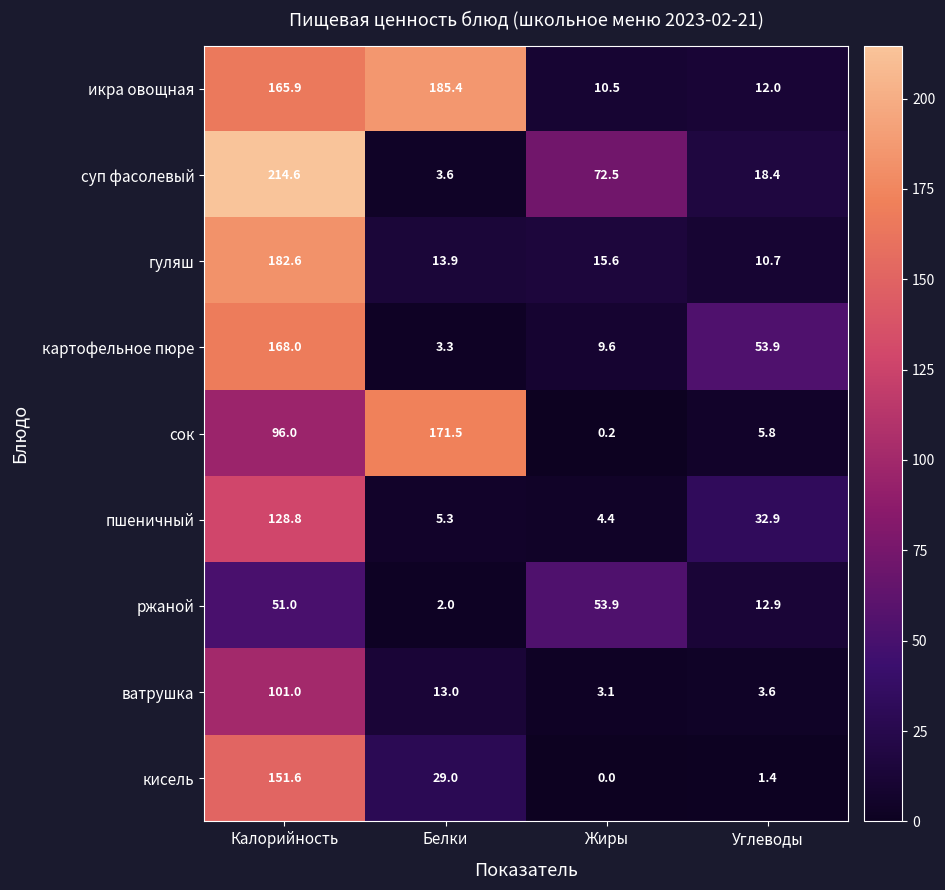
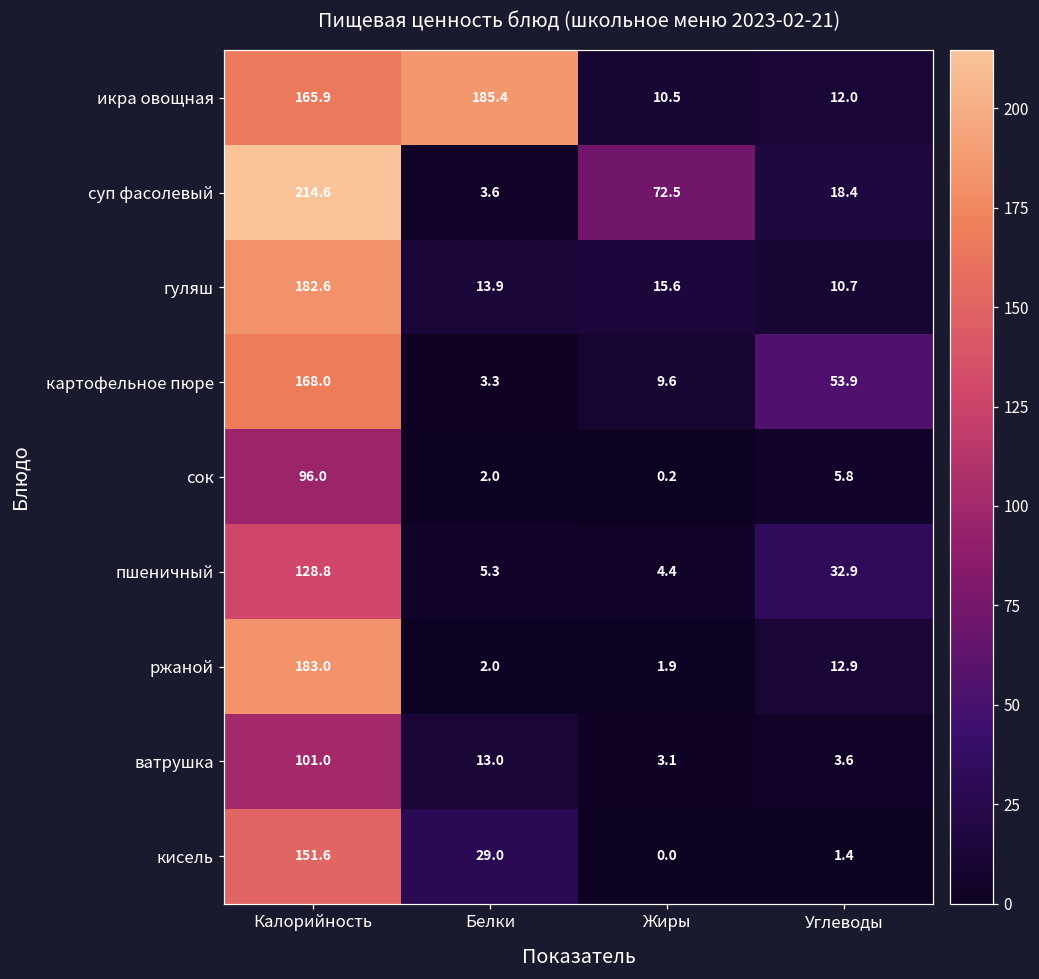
  {
    "икра овощная": {
      "Калорийность": 165.9,
      "Белки": 185.4,
      "Жиры": 10.5,
      "Углеводы": 12.0
    },
    "суп фасолевый": {
      "Калорийность": 214.6,
      "Белки": 3.6,
      "Жиры": 72.5,
      "Углеводы": 18.4
    },
    "гуляш": {
      "Калорийность": 182.6,
      "Белки": 13.9,
      "Жиры": 15.6,
      "Углеводы": 10.7
    },
    "картофельное пюре": {
      "Калорийность": 168.0,
      "Белки": 3.3,
      "Жиры": 9.6,
      "Углеводы": 53.9
    },
    "сок": {
      "Калорийность": 96.0,
-     "Белки": 171.5,
+     "Белки": 2.0,
      "Жиры": 0.2,
      "Углеводы": 5.8
    },
    "пшеничный": {
      "Калорийность": 128.8,
      "Белки": 5.3,
      "Жиры": 4.4,
      "Углеводы": 32.9
    },
    "ржаной": {
-     "Калорийность": 51.0,
+     "Калорийность": 183.0,
      "Белки": 2.0,
-     "Жиры": 53.9,
+     "Жиры": 1.9,
      "Углеводы": 12.9
    },
    "ватрушка": {
      "Калорийность": 101.0,
      "Белки": 13.0,
      "Жиры": 3.1,
      "Углеводы": 3.6
    },
    "кисель": {
      "Калорийность": 151.6,
      "Белки": 29.0,
      "Жиры": 0.0,
      "Углеводы": 1.4
    }
  }
